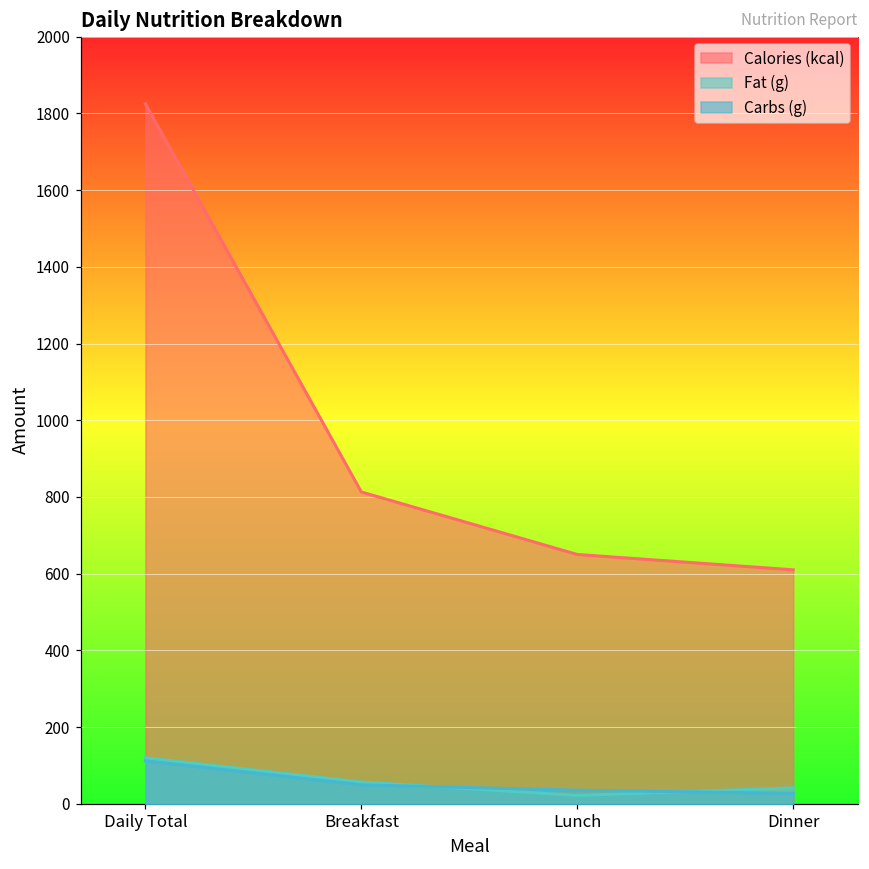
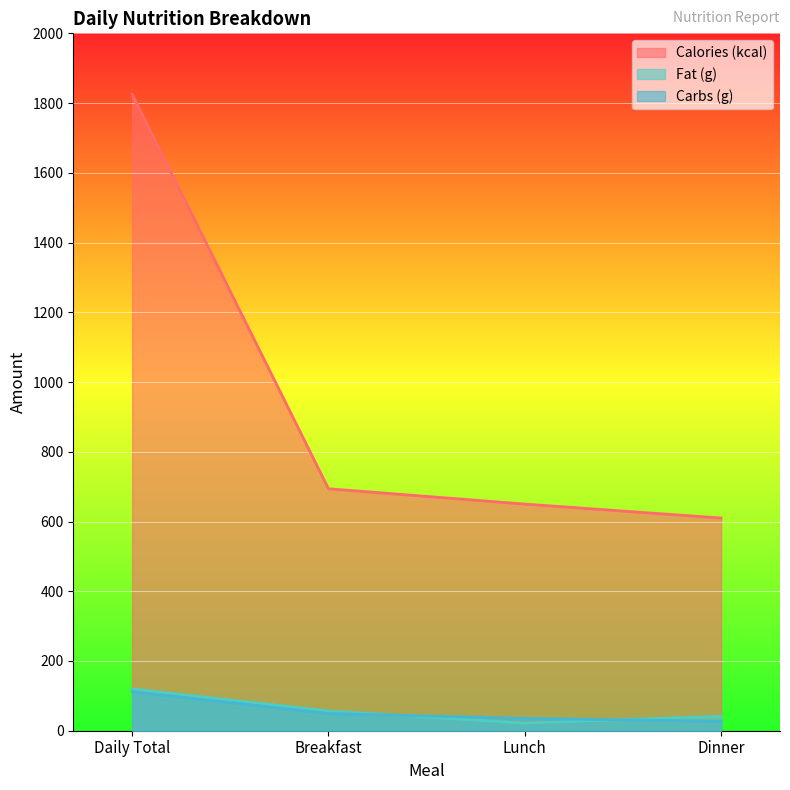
  {
    "Calories (kcal)": {
      "Daily Total": 1830,
-     "Breakfast": 810,
+     "Breakfast": 690,
      "Lunch": 650,
      "Dinner": 610
    }
  }
